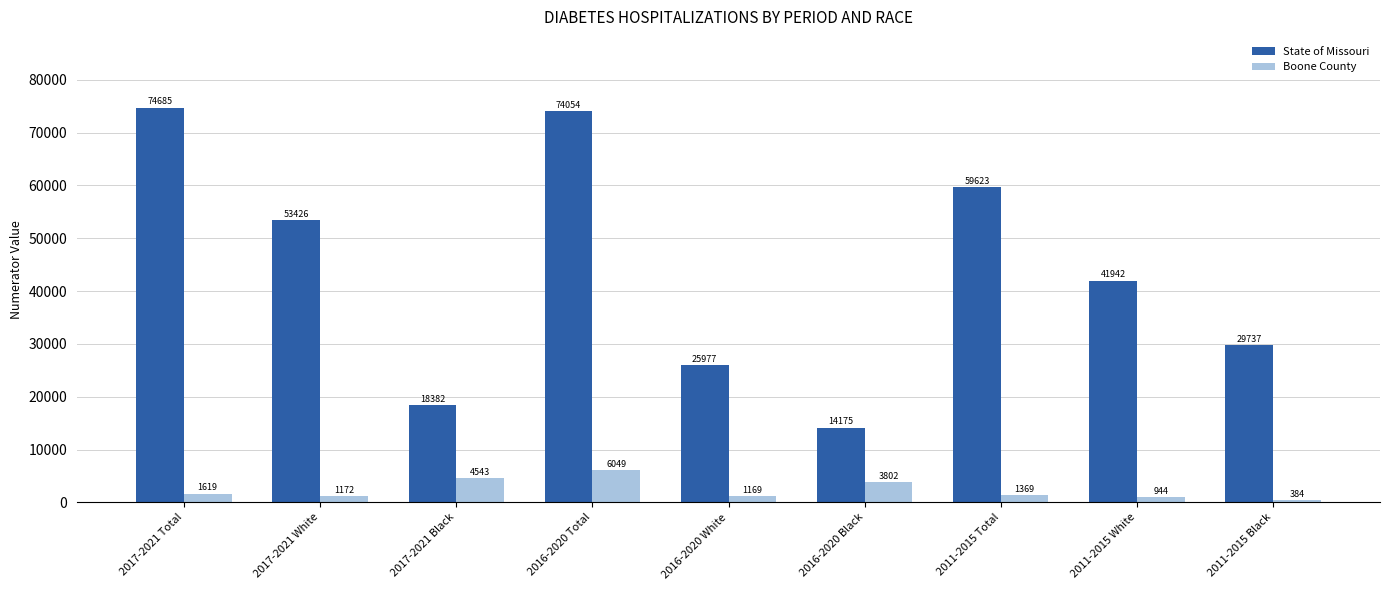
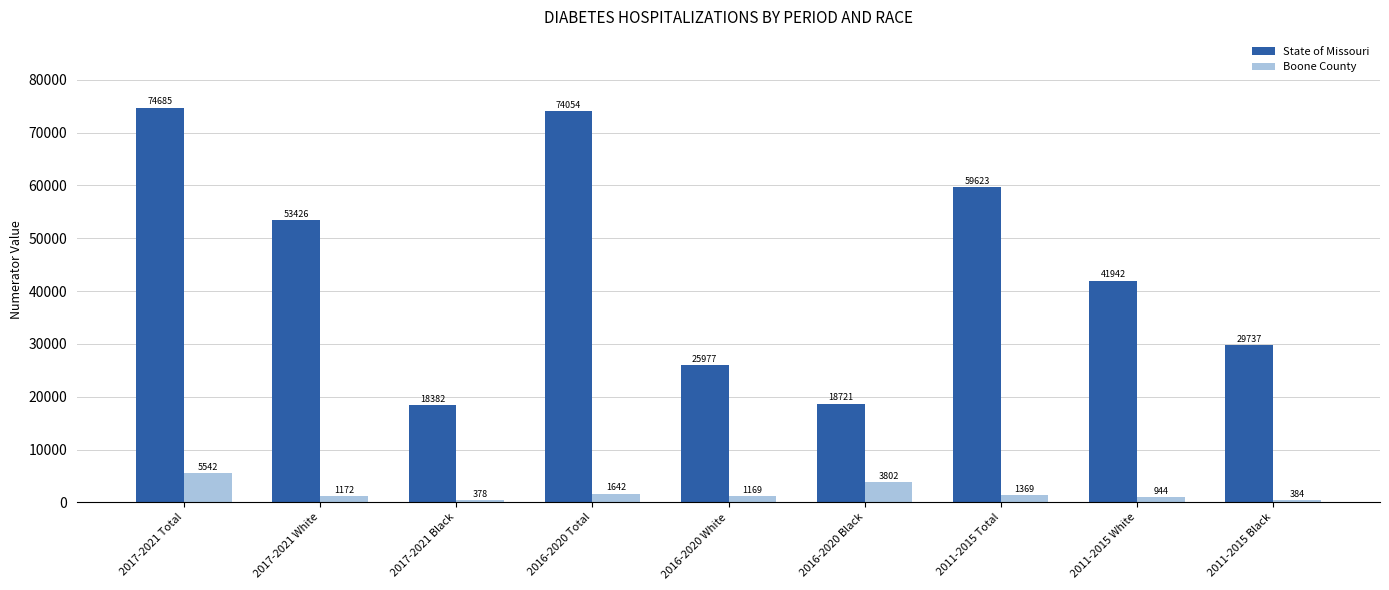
  {
    "State of Missouri": {
      "2017-2021 Total": 74685,
      "2017-2021 White": 53426,
      "2017-2021 Black": 18382,
      "2016-2020 Total": 74054,
      "2016-2020 White": 25977,
-     "2016-2020 Black": 14175,
+     "2016-2020 Black": 18721,
      "2011-2015 Total": 59623,
      "2011-2015 White": 41942,
      "2011-2015 Black": 29737
    },
    "Boone County": {
-     "2017-2021 Total": 1619,
+     "2017-2021 Total": 5542,
      "2017-2021 White": 1172,
-     "2017-2021 Black": 4543,
-     "2016-2020 Total": 6049,
+     "2017-2021 Black": 378,
+     "2016-2020 Total": 1642,
      "2016-2020 White": 1169,
      "2016-2020 Black": 3802,
      "2011-2015 Total": 1369,
      "2011-2015 White": 944,
      "2011-2015 Black": 384
    }
  }
